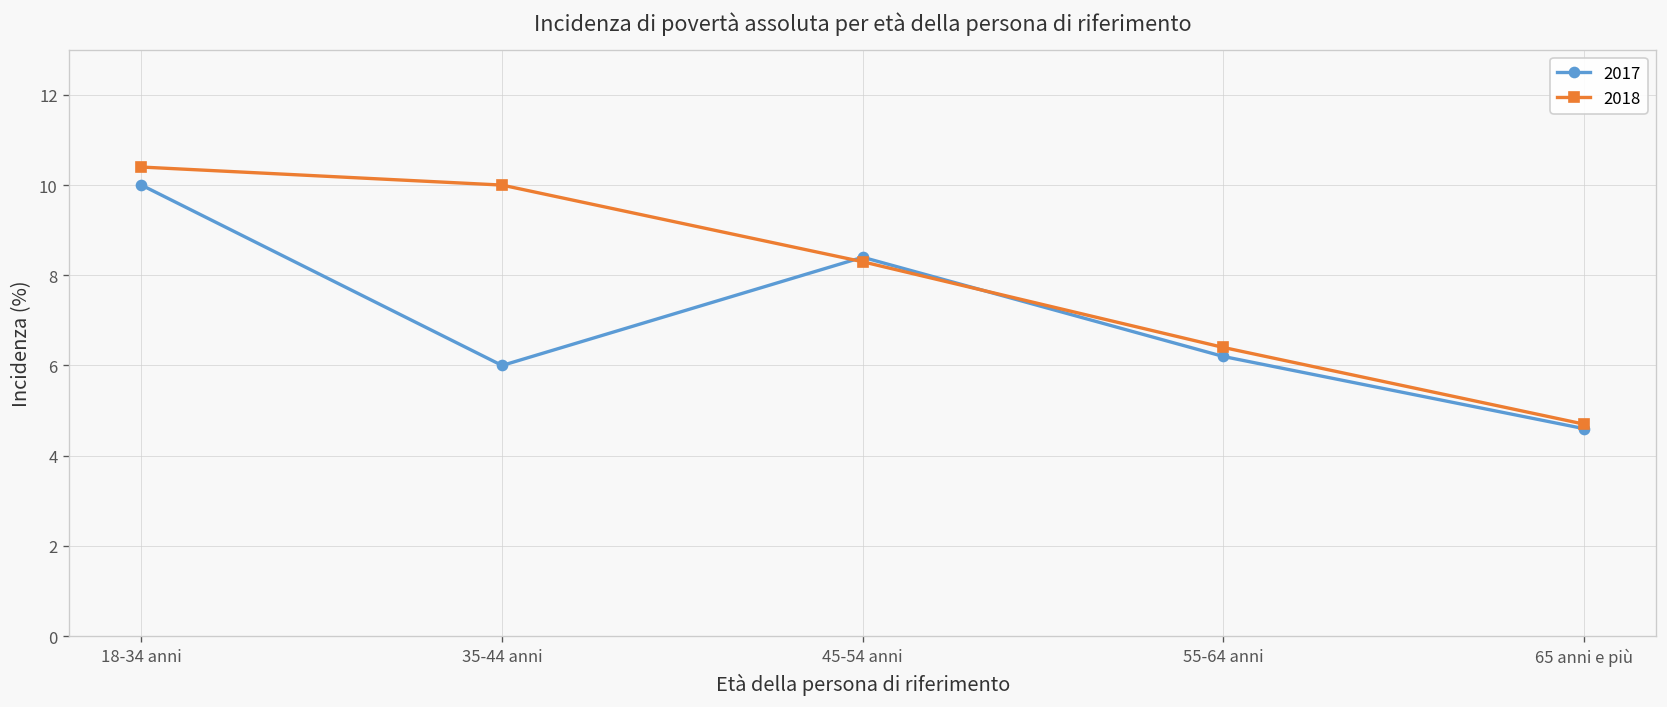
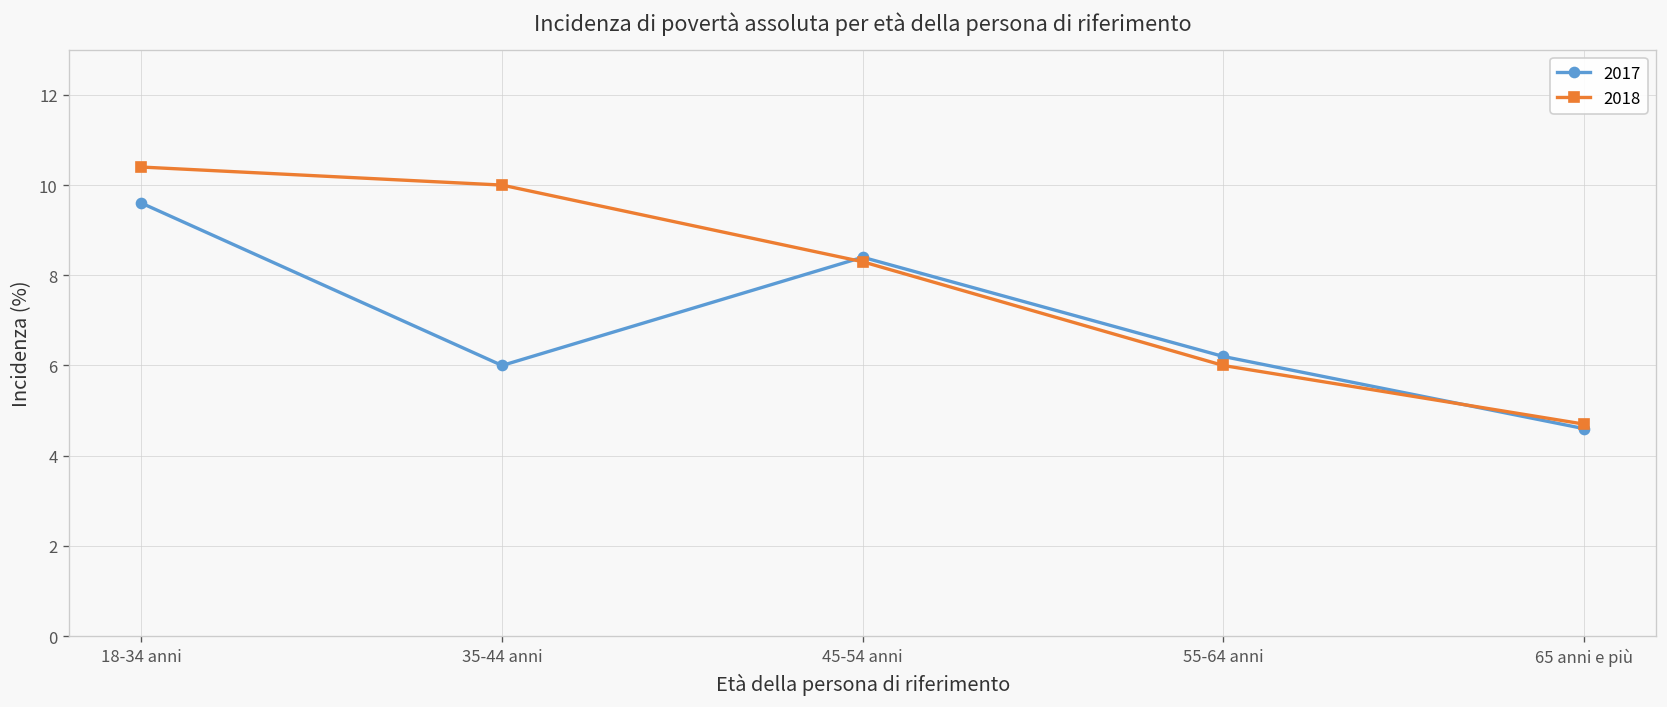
  {
    "2017": {
-     "18-34 anni": 10.0,
+     "18-34 anni": 9.6,
      "35-44 anni": 6.0,
      "45-54 anni": 8.4,
      "55-64 anni": 6.2,
      "65 anni e più": 4.6
    },
    "2018": {
      "18-34 anni": 10.4,
      "35-44 anni": 10.0,
      "45-54 anni": 8.3,
-     "55-64 anni": 6.4,
+     "55-64 anni": 6.0,
      "65 anni e più": 4.7
    }
  }
